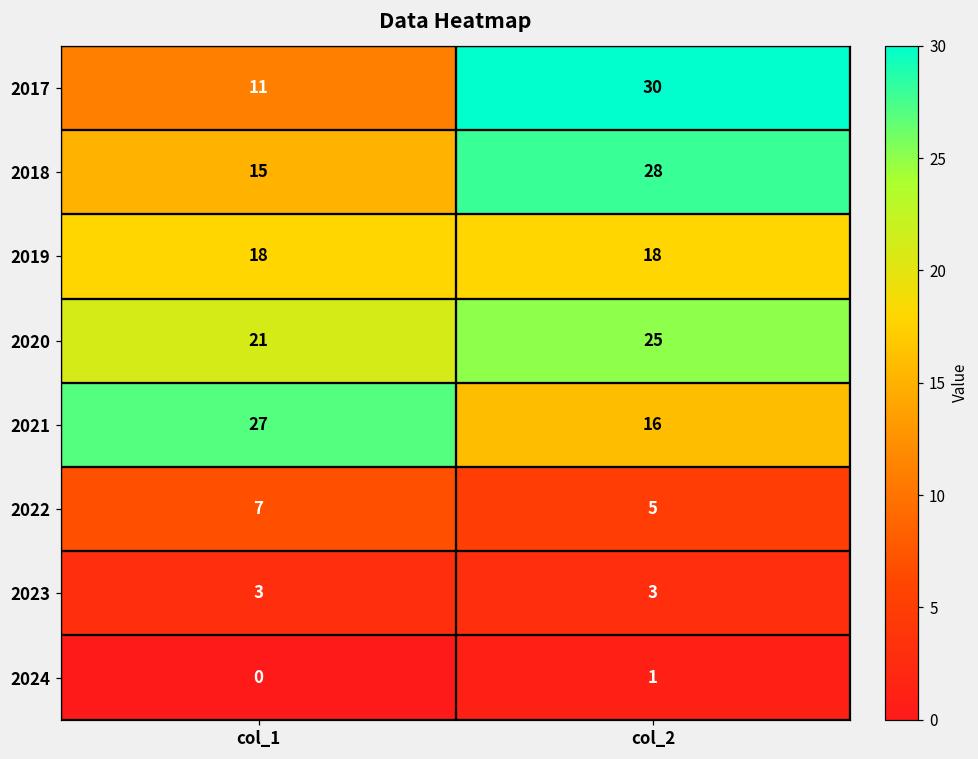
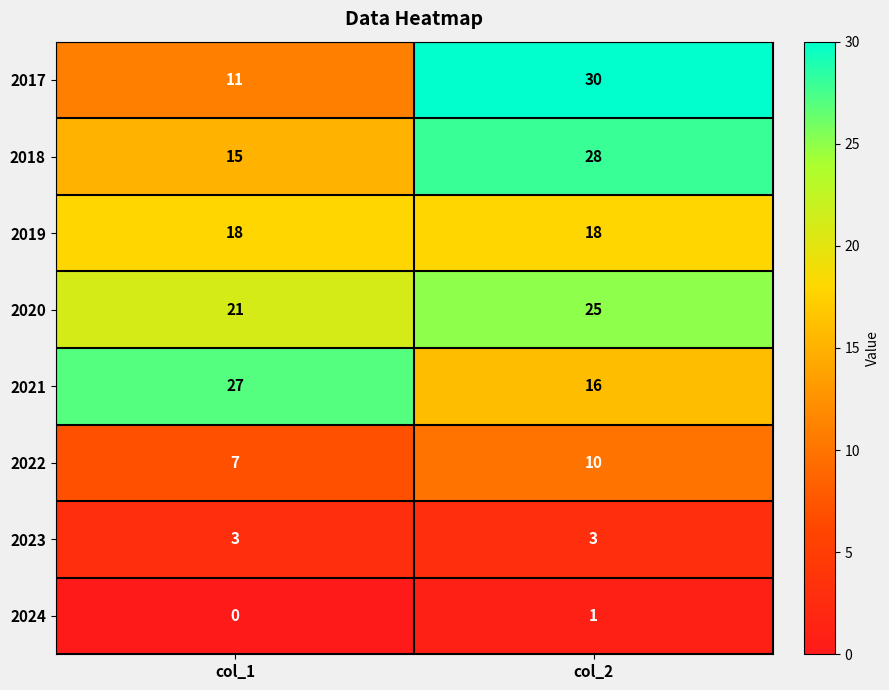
  {
    "2017": {
      "col_1": 11,
      "col_2": 30
    },
    "2018": {
      "col_1": 15,
      "col_2": 28
    },
    "2019": {
      "col_1": 18,
      "col_2": 18
    },
    "2020": {
      "col_1": 21,
      "col_2": 25
    },
    "2021": {
      "col_1": 27,
      "col_2": 16
    },
    "2022": {
      "col_1": 7,
-     "col_2": 5
+     "col_2": 10
    },
    "2023": {
      "col_1": 3,
      "col_2": 3
    },
    "2024": {
      "col_1": 0,
      "col_2": 1
    }
  }
